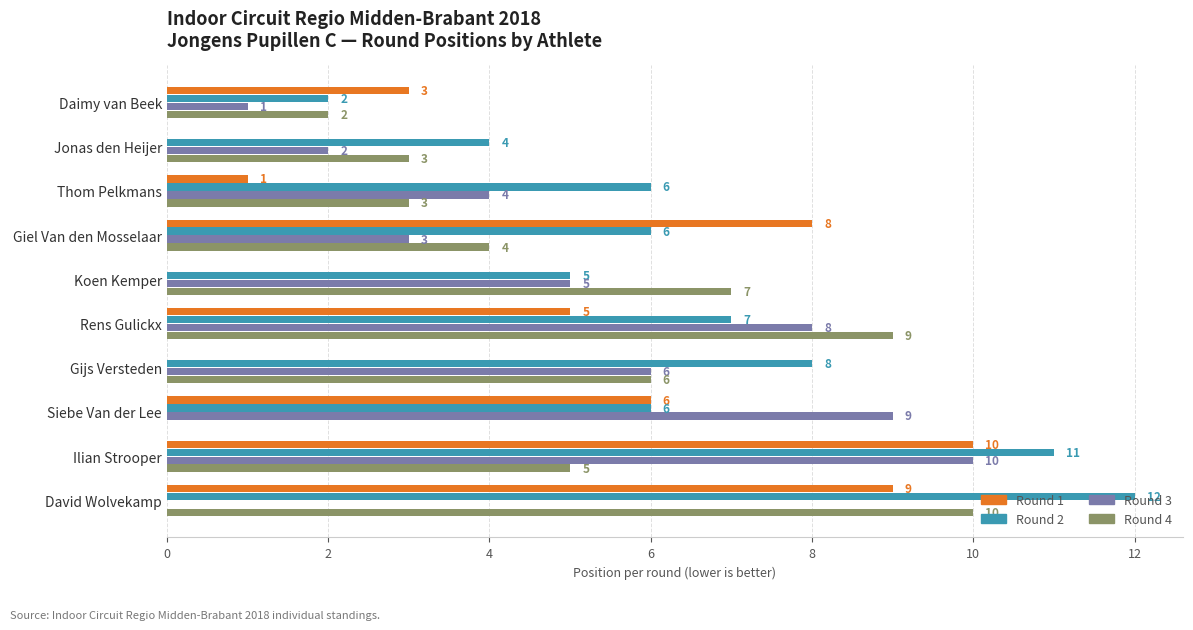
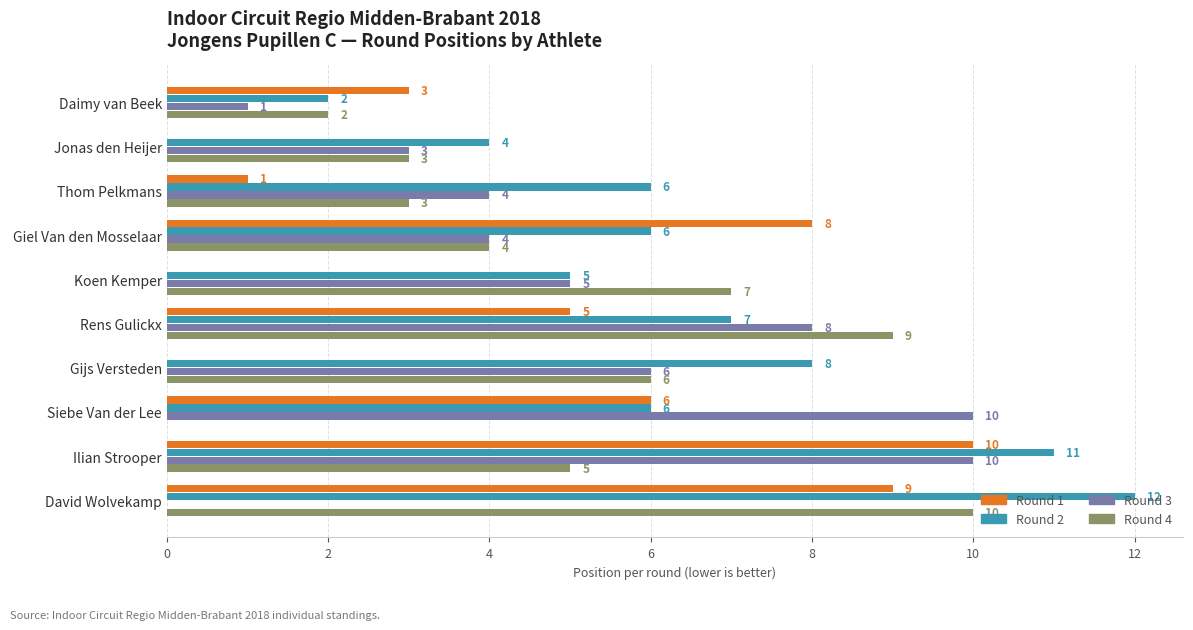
  {
    "Round 1": {
      "Daimy van Beek": 3,
      "Thom Pelkmans": 1,
      "Giel Van den Mosselaar": 8,
      "Rens Gulickx": 5,
      "Ilian Strooper": 10,
      "David Wolvekamp": 9
    },
    "Round 2": {
      "Daimy van Beek": 2,
      "Jonas den Heijer": 4,
      "Thom Pelkmans": 6,
      "Giel Van den Mosselaar": 6,
      "Rens Gulickx": 7,
      "Gijs Versteden": 8,
      "Ilian Strooper": 11,
      "David Wolvekamp": 12
    },
    "Round 3": {
      "Daimy van Beek": 1,
-     "Jonas den Heijer": 2,
+     "Jonas den Heijer": 3,
      "Thom Pelkmans": 4,
-     "Giel Van den Mosselaar": 3,
+     "Giel Van den Mosselaar": 4,
      "Rens Gulickx": 8,
-     "Siebe Van der Lee": 9,
+     "Siebe Van der Lee": 10,
      "Ilian Strooper": 10
    },
    "Round 4": {
      "Daimy van Beek": 2,
      "Thom Pelkmans": 3,
      "Koen Kemper": 7,
      "Rens Gulickx": 9,
      "Ilian Strooper": 5,
      "David Wolvekamp": 10
    }
  }
